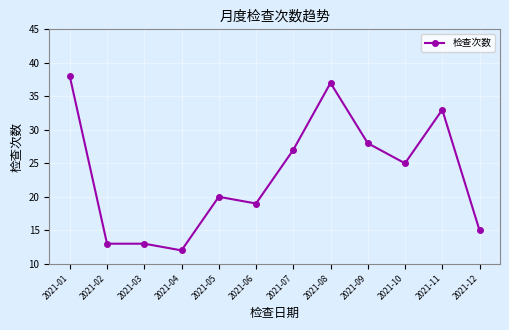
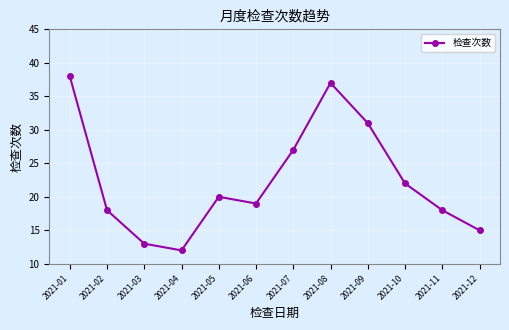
  {
    "2021-01": 38,
-   "2021-02": 13,
+   "2021-02": 18,
    "2021-03": 13,
    "2021-04": 12,
    "2021-05": 20,
    "2021-06": 19,
    "2021-07": 27,
    "2021-08": 37,
-   "2021-09": 28,
-   "2021-10": 25,
-   "2021-11": 33,
+   "2021-09": 31,
+   "2021-10": 22,
+   "2021-11": 18,
    "2021-12": 15
  }
